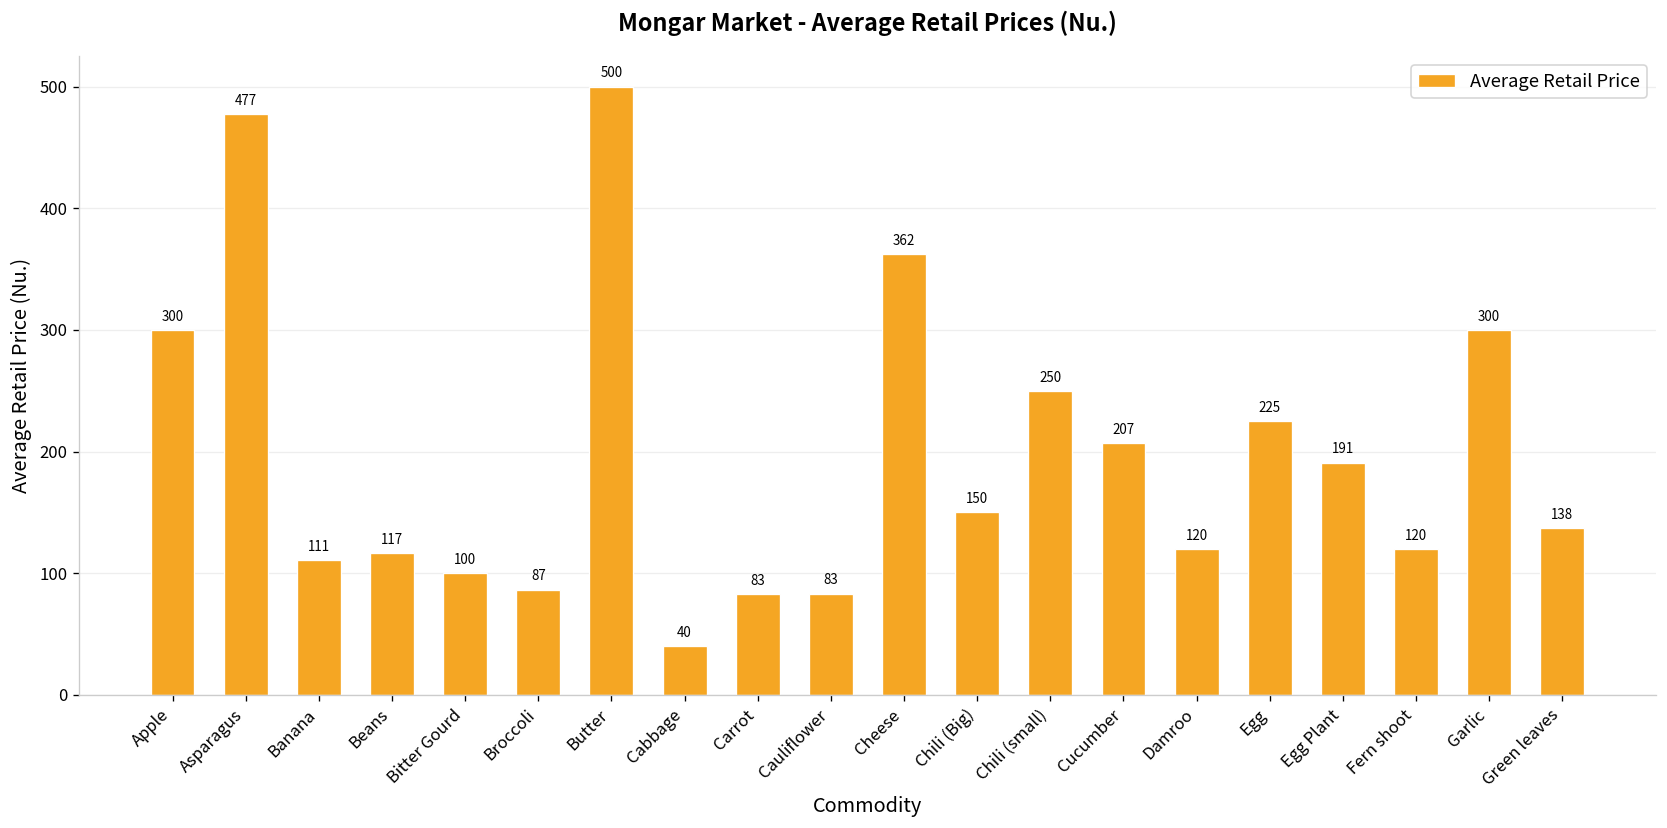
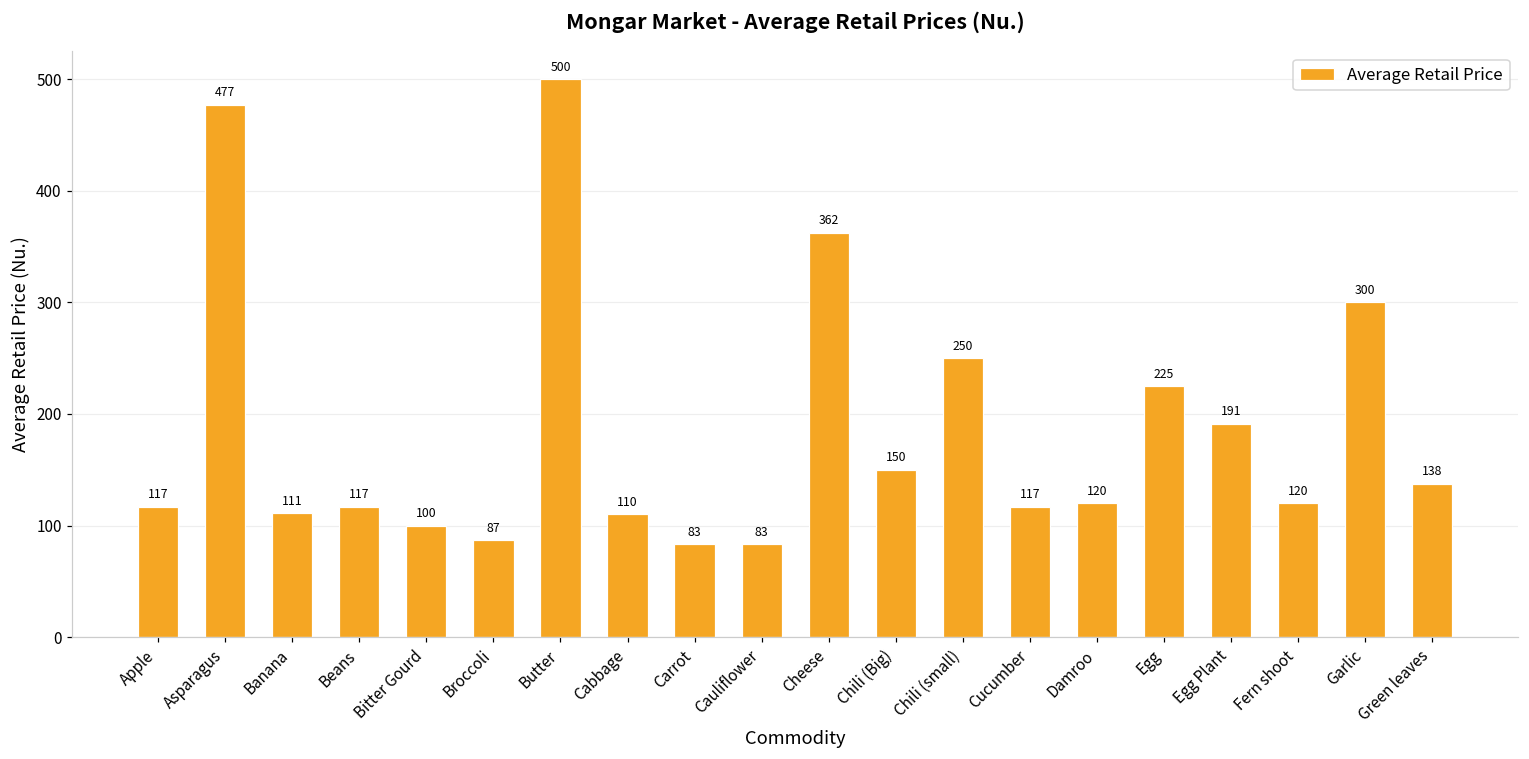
  {
-   "Apple": 300,
+   "Apple": 117,
    "Asparagus": 477,
    "Banana": 111,
    "Beans": 117,
    "Bitter Gourd": 100,
    "Broccoli": 87,
    "Butter": 500,
-   "Cabbage": 40,
+   "Cabbage": 110,
    "Carrot": 83,
    "Cauliflower": 83,
    "Cheese": 362,
    "Chili (Big)": 150,
    "Chili (small)": 250,
-   "Cucumber": 207,
+   "Cucumber": 117,
    "Damroo": 120,
    "Egg": 225,
    "Egg Plant": 191,
    "Fern shoot": 120,
    "Garlic": 300,
    "Green leaves": 138
  }
